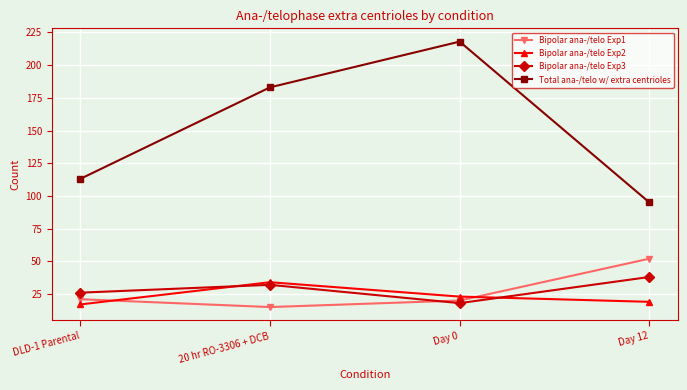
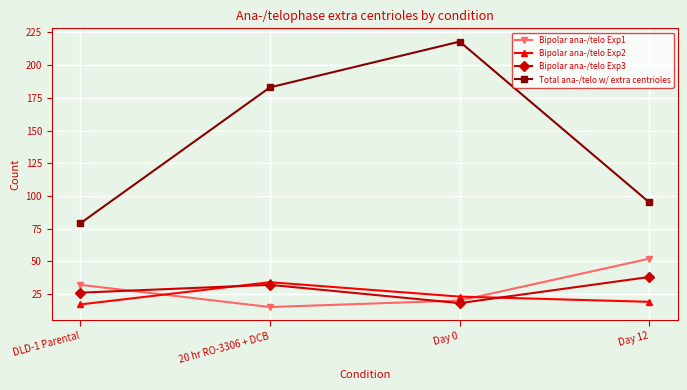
  {
    "Bipolar ana-/telo Exp1": {
-     "DLD-1 Parental": 21,
+     "DLD-1 Parental": 32,
      "20 hr RO-3306 + DCB": 15,
      "Day 0": 20,
      "Day 12": 52
    },
    "Total ana-/telo w/ extra centrioles": {
-     "DLD-1 Parental": 113,
+     "DLD-1 Parental": 79,
      "20 hr RO-3306 + DCB": 183,
      "Day 0": 218,
      "Day 12": 95
    }
  }
